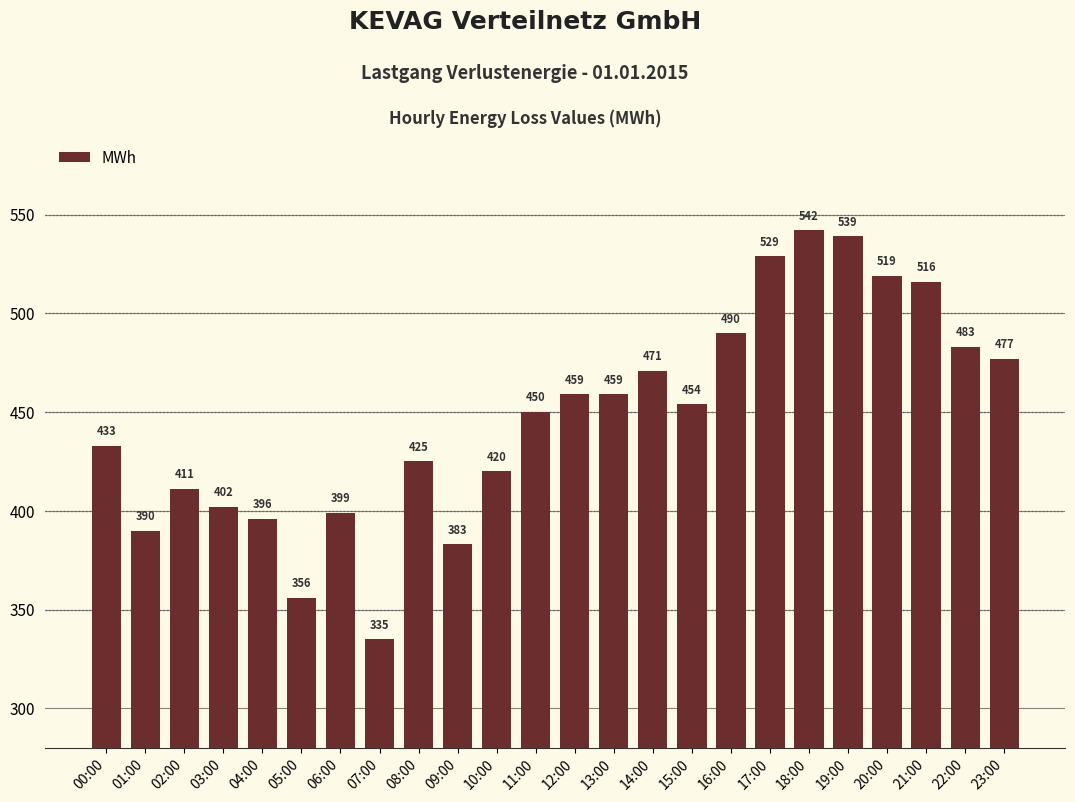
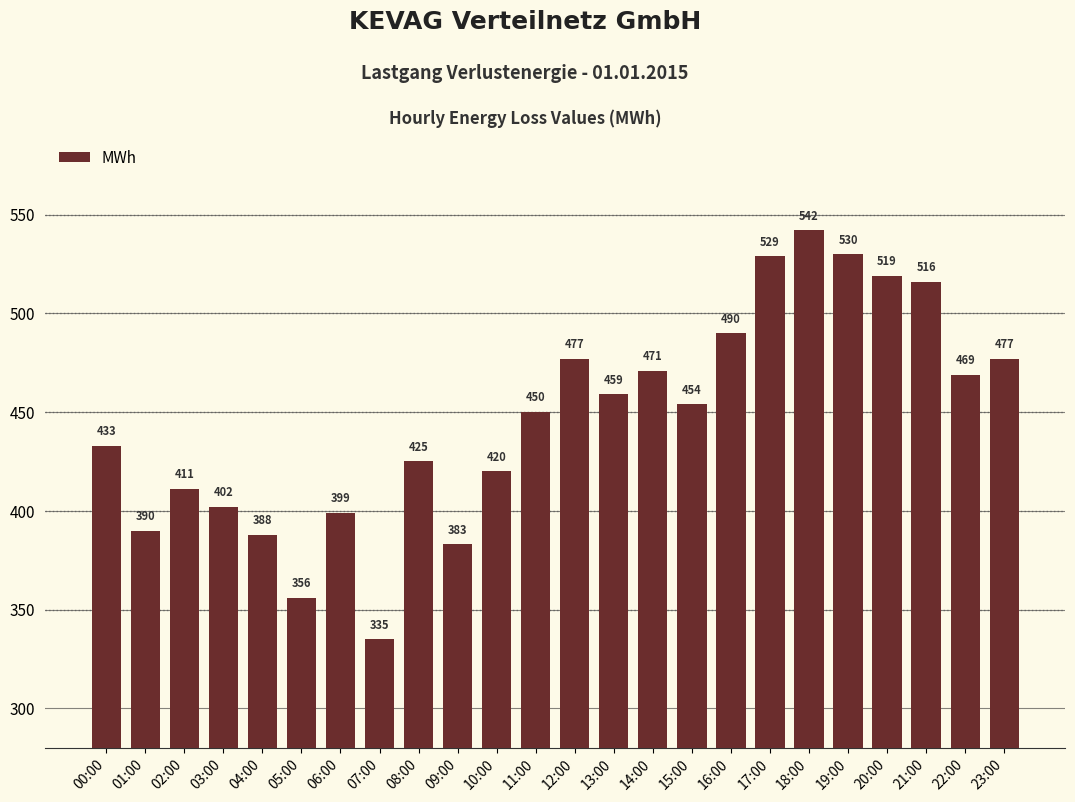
  {
    "00:00": 433,
    "01:00": 390,
    "02:00": 411,
    "03:00": 402,
-   "04:00": 396,
+   "04:00": 388,
    "05:00": 356,
    "06:00": 399,
    "07:00": 335,
    "08:00": 425,
    "09:00": 383,
    "10:00": 420,
    "11:00": 450,
-   "12:00": 459,
+   "12:00": 477,
    "13:00": 459,
    "14:00": 471,
    "15:00": 454,
    "16:00": 490,
    "17:00": 529,
    "18:00": 542,
-   "19:00": 539,
+   "19:00": 530,
    "20:00": 519,
    "21:00": 516,
-   "22:00": 483,
+   "22:00": 469,
    "23:00": 477
  }
